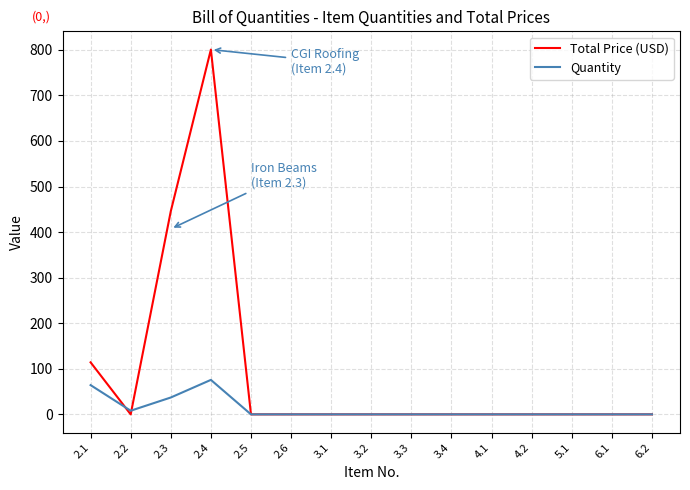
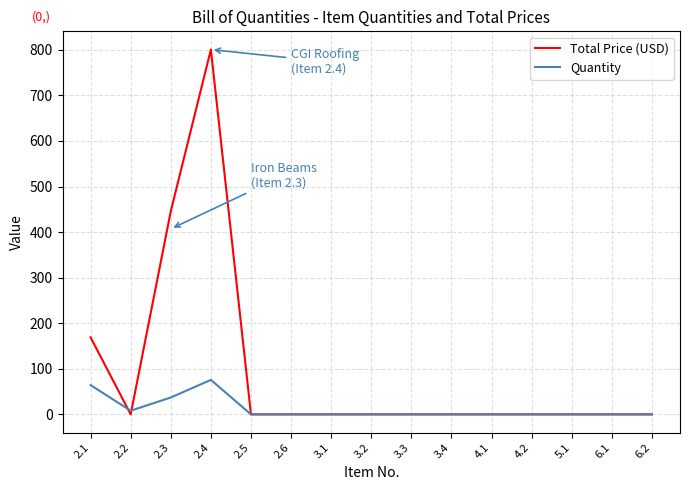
  {
    "Total Price (USD)": {
-     "2.1": 110,
+     "2.1": 170,
      "2.2": 0
    },
    "Quantity": {
      "2.1": 60,
      "2.2": 10,
      "2.3": 40,
      "2.4": 80
    }
  }
